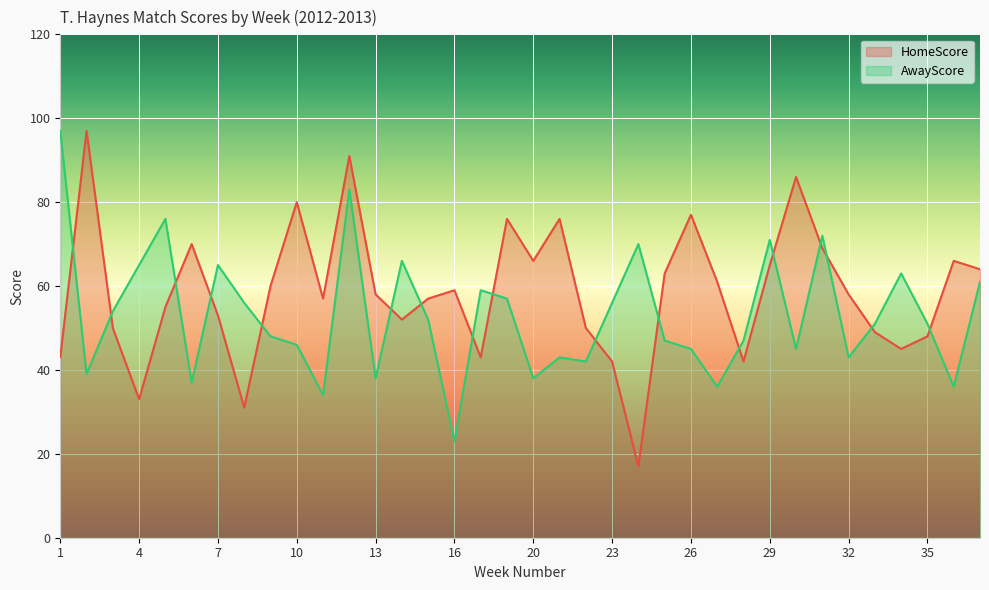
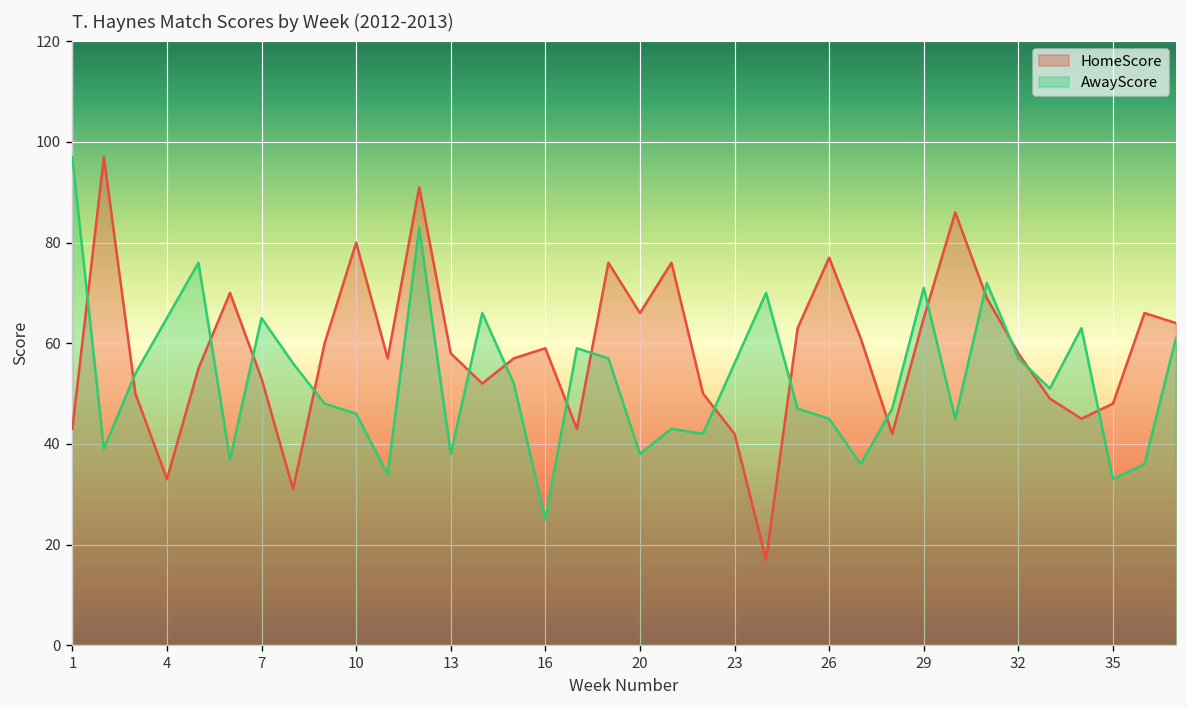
  {
    "HomeScore": {
      "1": 43,
      "4": 33,
      "7": 53,
      "10": 80,
      "13": 58,
      "16": 59,
      "20": 66,
      "23": 42,
      "26": 77,
      "29": 65,
      "32": 58,
      "35": 48
    },
    "AwayScore": {
      "1": 97,
      "4": 65,
      "7": 65,
      "10": 46,
      "13": 38,
-     "16": 23,
+     "16": 25,
      "20": 38,
      "23": 56,
      "26": 45,
      "29": 71,
-     "32": 43,
-     "35": 51
+     "32": 57,
+     "35": 33
    }
  }
